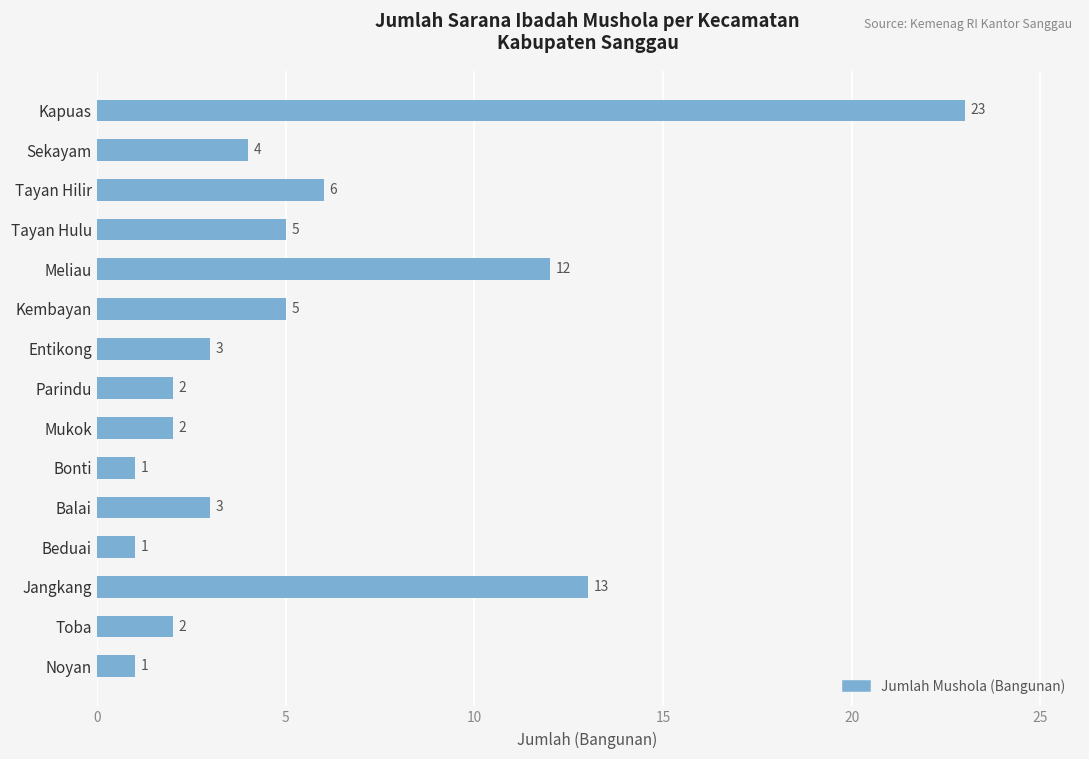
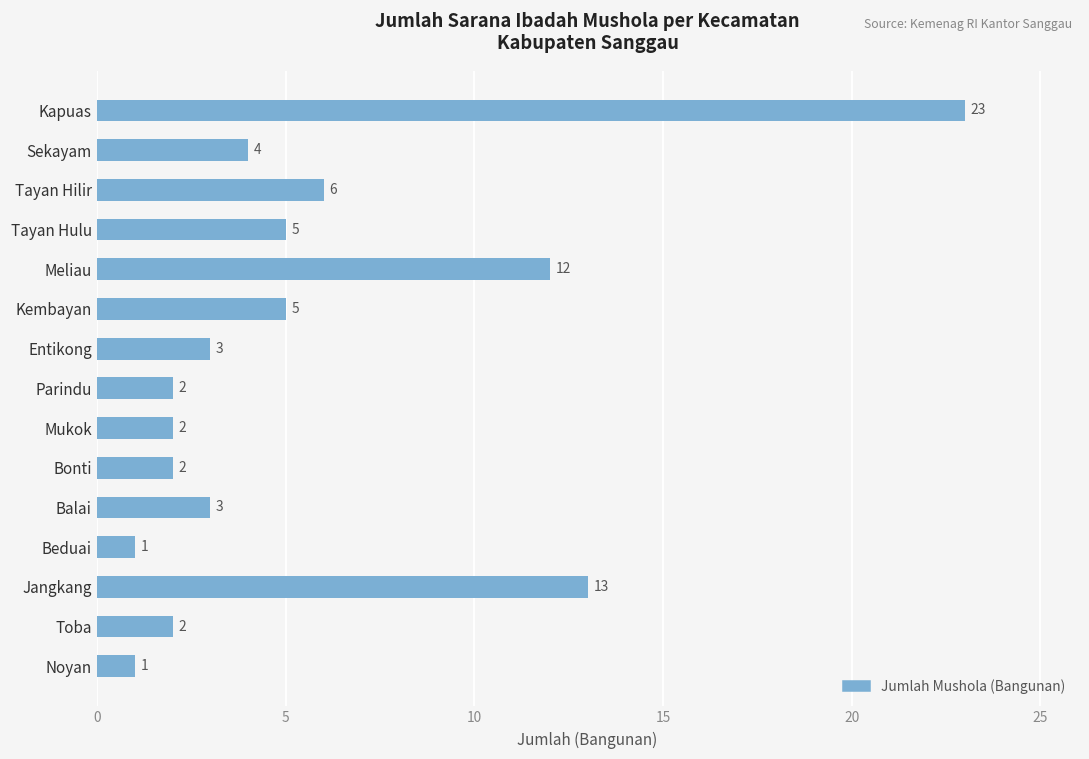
  {
    "Kapuas": 23,
    "Sekayam": 4,
    "Tayan Hilir": 6,
    "Tayan Hulu": 5,
    "Meliau": 12,
    "Kembayan": 5,
    "Entikong": 3,
    "Parindu": 2,
    "Mukok": 2,
-   "Bonti": 1,
+   "Bonti": 2,
    "Balai": 3,
    "Beduai": 1,
    "Jangkang": 13,
    "Toba": 2,
    "Noyan": 1
  }
